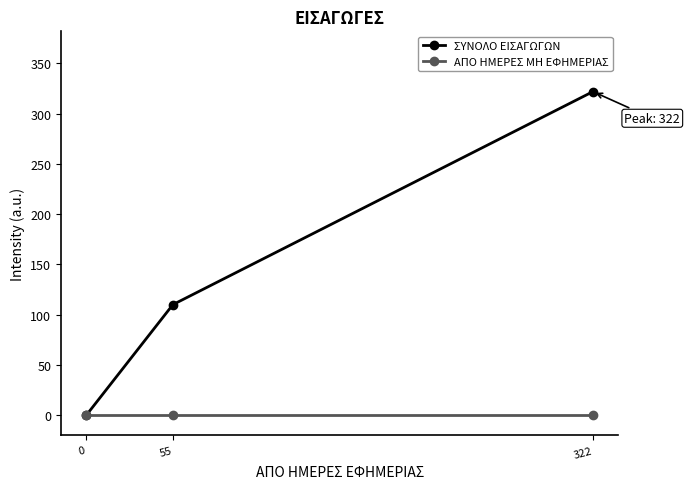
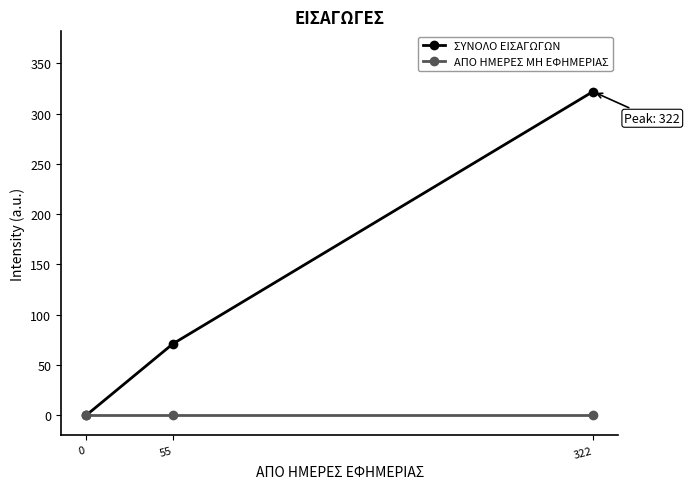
  {
    "ΣΥΝΟΛΟ ΕΙΣΑΓΩΓΩΝ": {
-     "55": 110
+     "55": 71
    },
    "ΑΠΟ ΗΜΕΡΕΣ ΜΗ ΕΦΗΜΕΡΙΑΣ": {
      "55": 0,
      "322": 0
    }
  }
